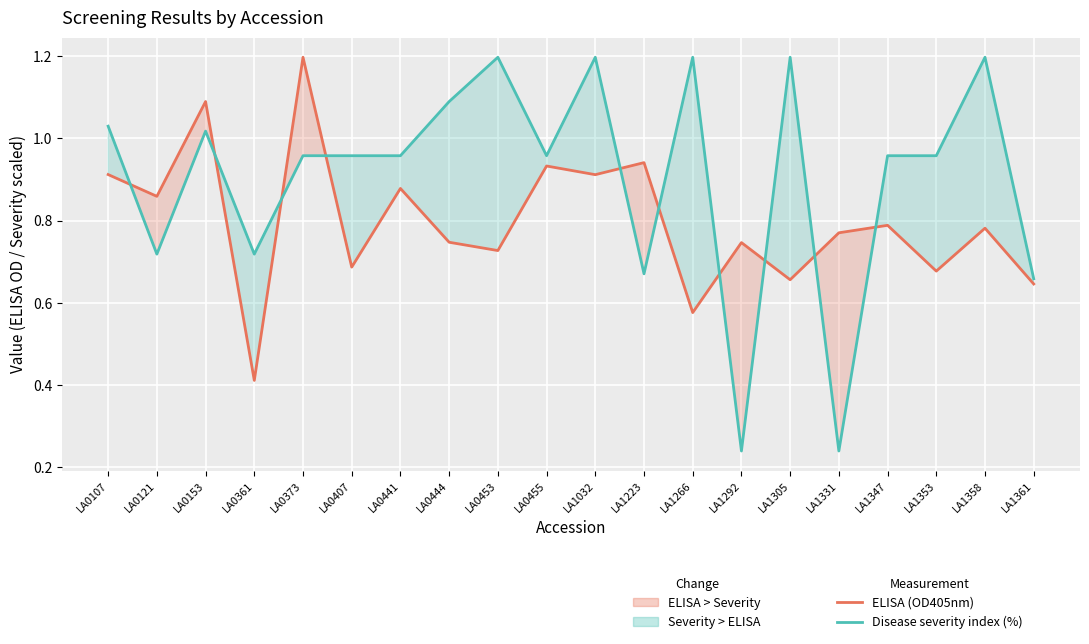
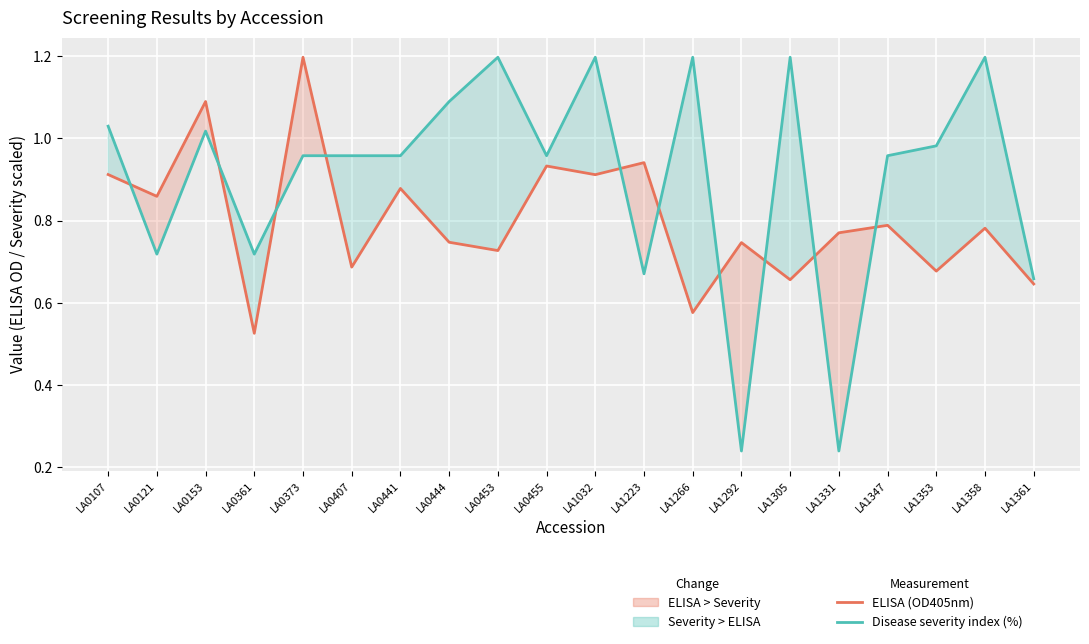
  {
    "ELISA (OD405nm)": {
      "LA0107": 0.91,
      "LA0121": 0.86,
      "LA0153": 1.09,
-     "LA0361": 0.41,
+     "LA0361": 0.53,
      "LA0373": 1.20,
      "LA0407": 0.69,
      "LA0441": 0.88,
      "LA0444": 0.75,
      "LA0453": 0.73,
      "LA0455": 0.93,
      "LA1032": 0.91,
      "LA1223": 0.94,
      "LA1266": 0.58,
      "LA1292": 0.75,
      "LA1305": 0.66,
      "LA1331": 0.77,
      "LA1347": 0.79,
      "LA1353": 0.68,
      "LA1358": 0.78,
      "LA1361": 0.65
    },
    "Disease severity index (%)": {
      "LA0107": 1.03,
      "LA0121": 0.72,
      "LA0153": 1.02,
      "LA0361": 0.72,
      "LA0373": 0.96,
      "LA0407": 0.96,
      "LA0441": 0.96,
      "LA0444": 1.09,
      "LA0453": 1.20,
      "LA0455": 0.96,
      "LA1032": 1.20,
      "LA1223": 0.67,
      "LA1266": 1.20,
      "LA1292": 0.24,
      "LA1305": 1.20,
      "LA1331": 0.24,
      "LA1347": 0.96,
-     "LA1353": 0.96,
+     "LA1353": 0.98,
      "LA1358": 1.20,
      "LA1361": 0.66
    }
  }
